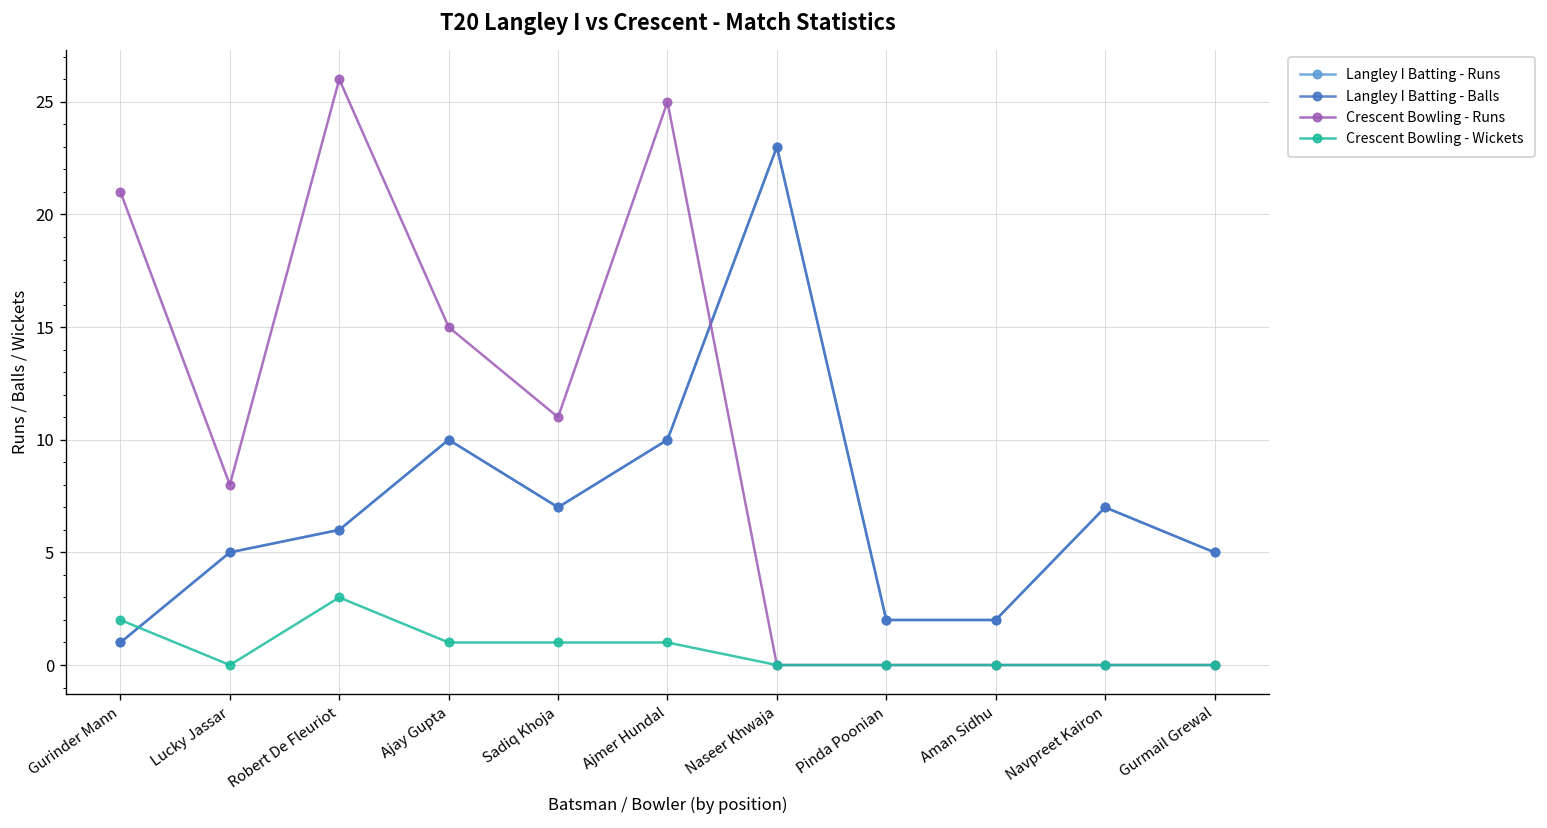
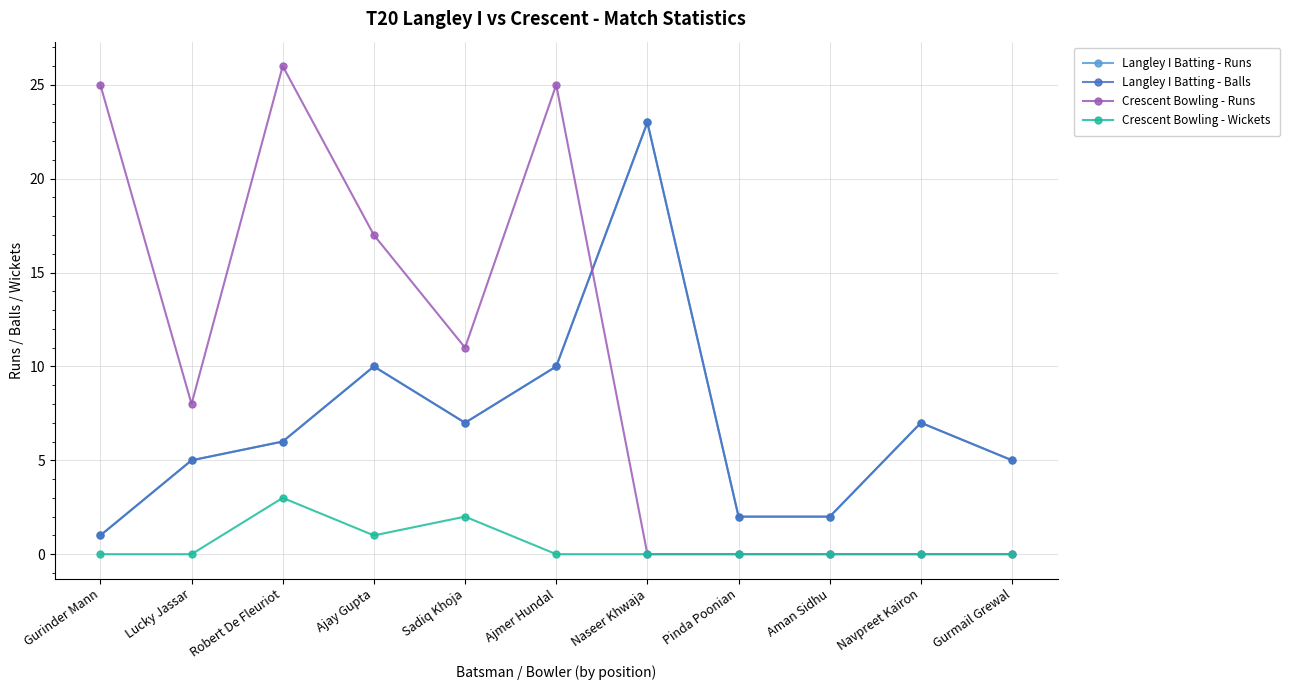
  {
    "Langley I Batting - Balls": {
      "Gurinder Mann": 1,
      "Lucky Jassar": 5,
      "Robert De Fleuriot": 6,
      "Ajay Gupta": 10,
      "Sadiq Khoja": 7,
      "Ajmer Hundal": 10,
      "Naseer Khwaja": 23,
      "Pinda Poonian": 2,
      "Aman Sidhu": 2,
      "Navpreet Kairon": 7,
      "Gurmail Grewal": 5
    },
    "Crescent Bowling - Runs": {
-     "Gurinder Mann": 21,
+     "Gurinder Mann": 25,
      "Lucky Jassar": 8,
      "Robert De Fleuriot": 26,
-     "Ajay Gupta": 15,
+     "Ajay Gupta": 17,
      "Sadiq Khoja": 11,
      "Ajmer Hundal": 25
    },
    "Crescent Bowling - Wickets": {
-     "Gurinder Mann": 2,
+     "Gurinder Mann": 0,
      "Lucky Jassar": 0,
      "Robert De Fleuriot": 3,
      "Ajay Gupta": 1,
-     "Sadiq Khoja": 1,
-     "Ajmer Hundal": 1
+     "Sadiq Khoja": 2,
+     "Ajmer Hundal": 0
    }
  }
